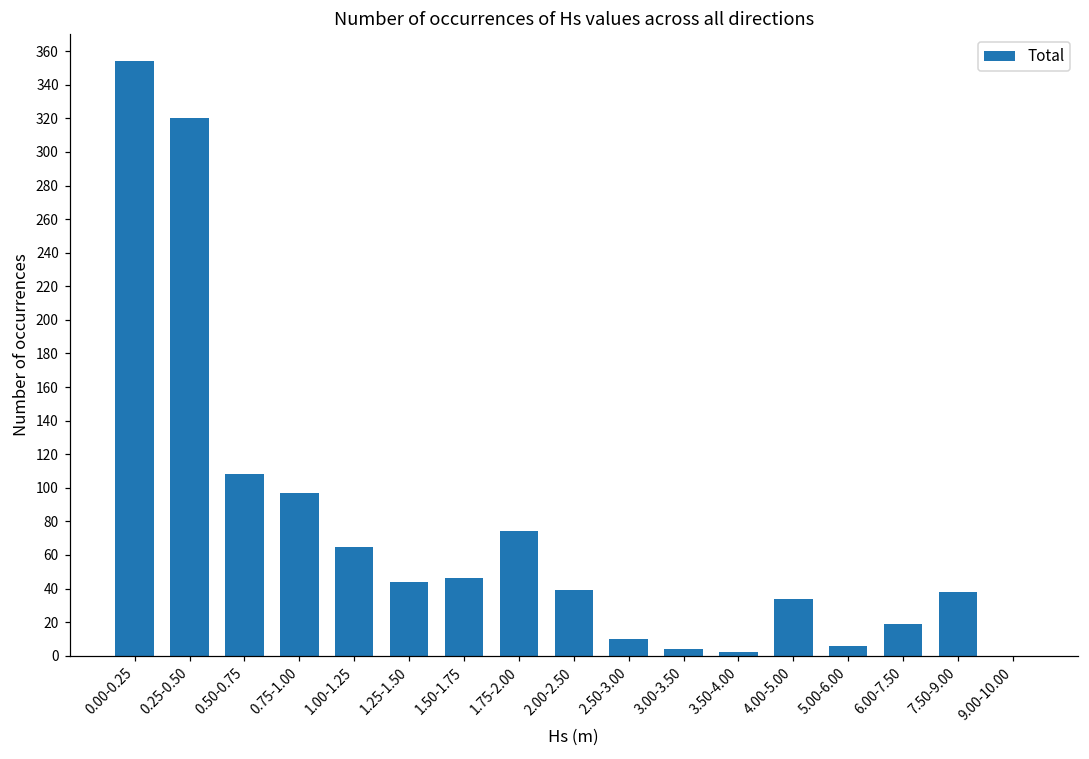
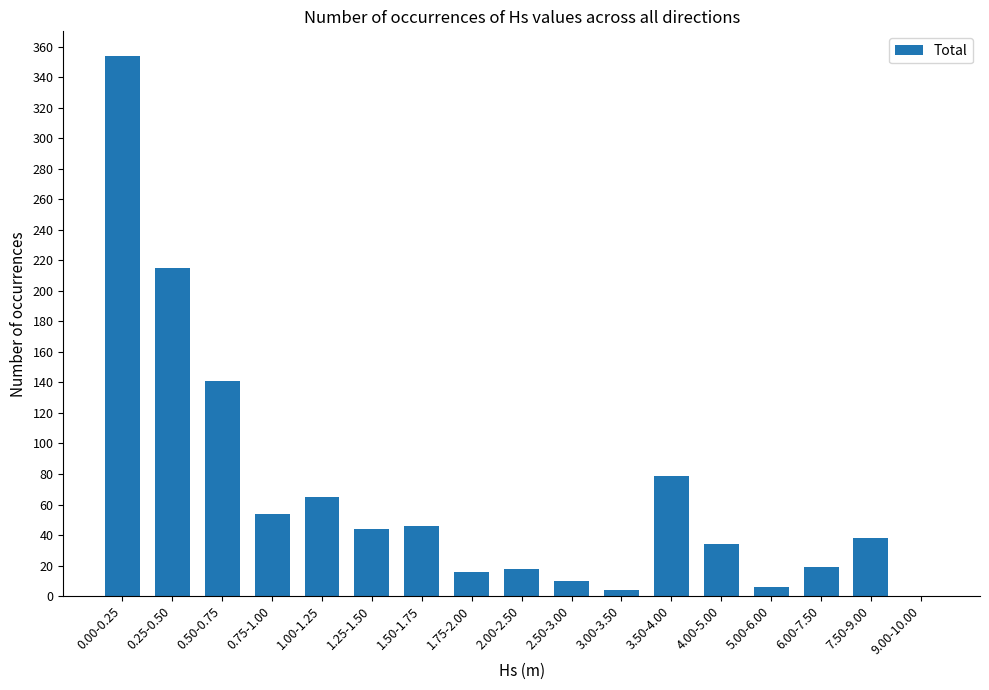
  {
    "0.00-0.25": 354,
-   "0.25-0.50": 320,
-   "0.50-0.75": 108,
-   "0.75-1.00": 97,
+   "0.25-0.50": 215,
+   "0.50-0.75": 141,
+   "0.75-1.00": 54,
    "1.00-1.25": 65,
    "1.25-1.50": 44,
    "1.50-1.75": 46,
-   "1.75-2.00": 74,
-   "2.00-2.50": 39,
+   "1.75-2.00": 16,
+   "2.00-2.50": 18,
    "2.50-3.00": 10,
    "3.00-3.50": 4,
-   "3.50-4.00": 2,
+   "3.50-4.00": 79,
    "4.00-5.00": 34,
    "5.00-6.00": 6,
    "6.00-7.50": 19,
    "7.50-9.00": 38,
    "9.00-10.00": 0
  }
